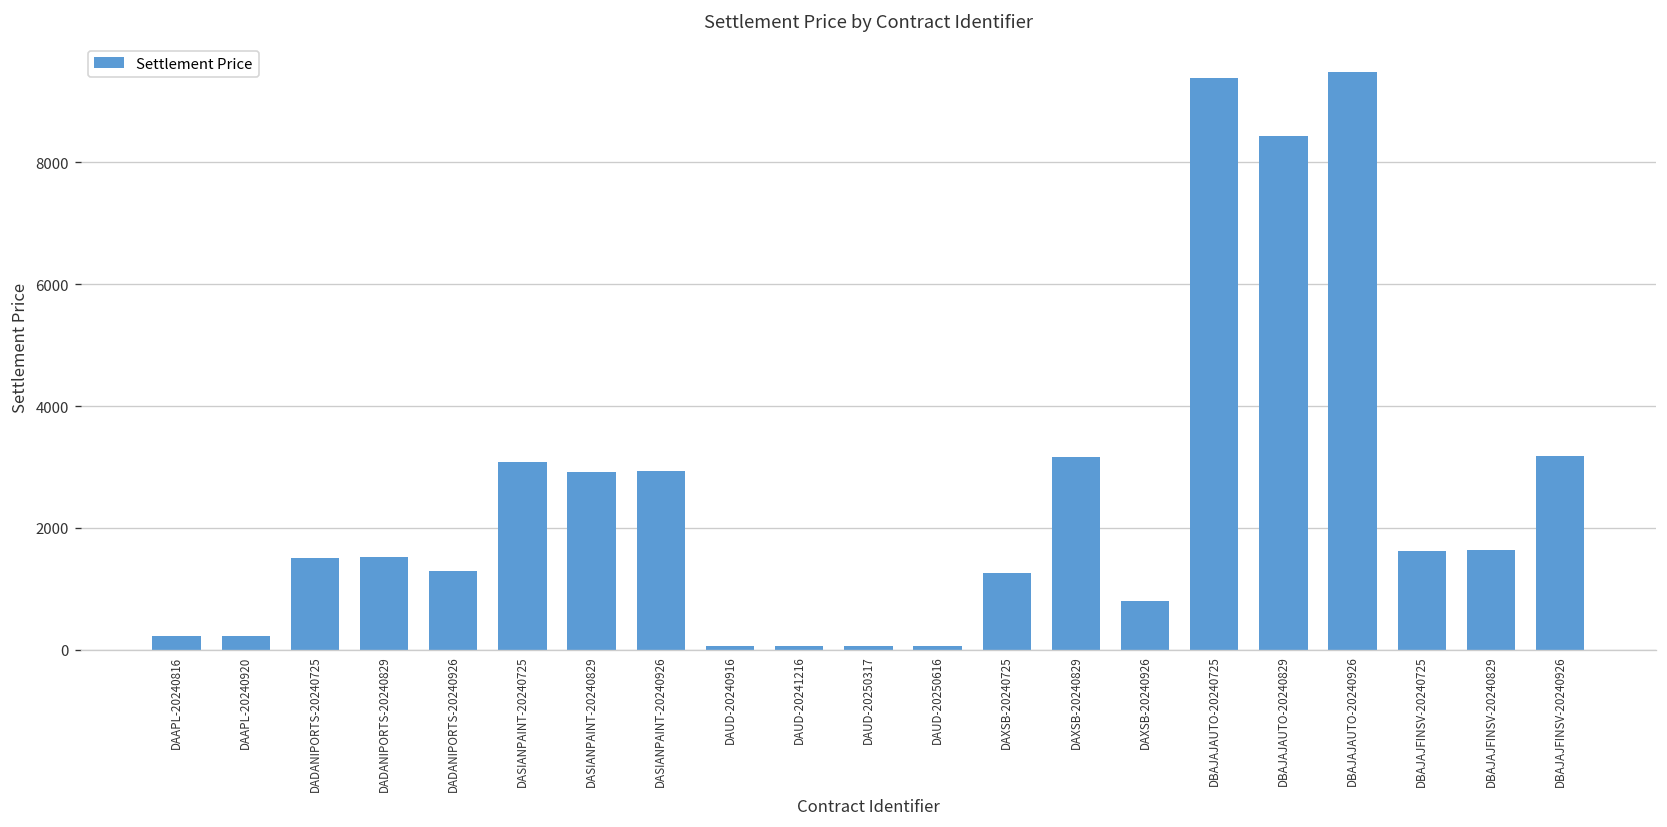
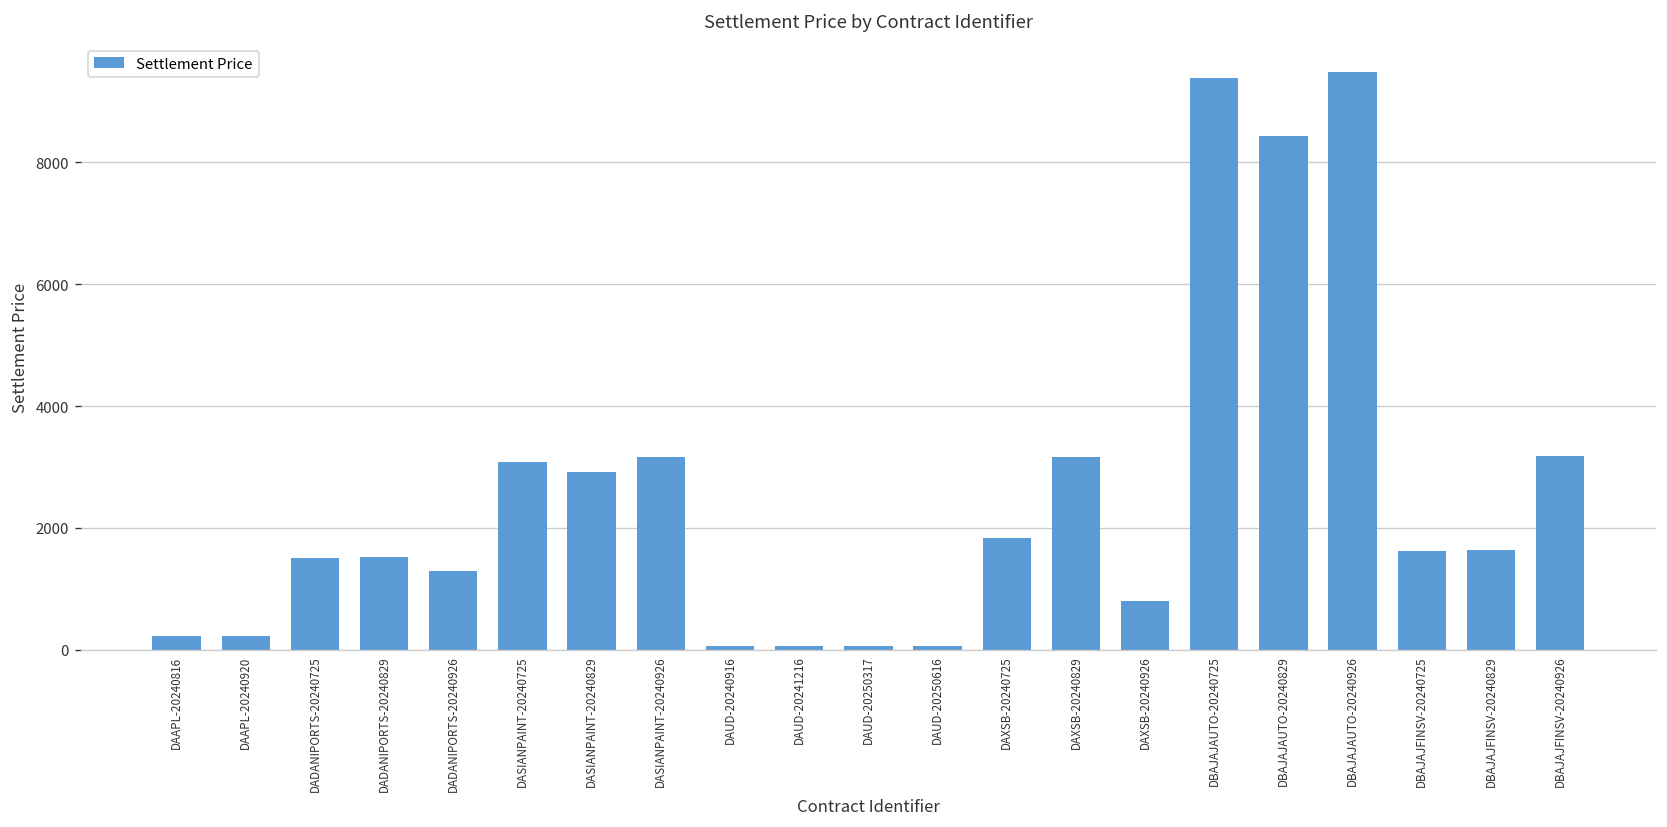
  {
    "DAAPL-20240816": 200,
    "DAAPL-20240920": 200,
    "DADANIPORTS-20240725": 1500,
    "DADANIPORTS-20240829": 1500,
    "DADANIPORTS-20240926": 1300,
    "DASIANPAINT-20240725": 3100,
    "DASIANPAINT-20240829": 2900,
-   "DASIANPAINT-20240926": 2900,
+   "DASIANPAINT-20240926": 3200,
    "DAUD-20240916": 100,
    "DAUD-20241216": 100,
    "DAUD-20250317": 100,
    "DAUD-20250616": 100,
-   "DAXSB-20240725": 1300,
+   "DAXSB-20240725": 1800,
    "DAXSB-20240829": 3200,
    "DAXSB-20240926": 800,
    "DBAJAJAUTO-20240725": 9400,
    "DBAJAJAUTO-20240829": 8400,
    "DBAJAJAUTO-20240926": 9500,
    "DBAJAJFINSV-20240725": 1600,
    "DBAJAJFINSV-20240829": 1600,
    "DBAJAJFINSV-20240926": 3200
  }
